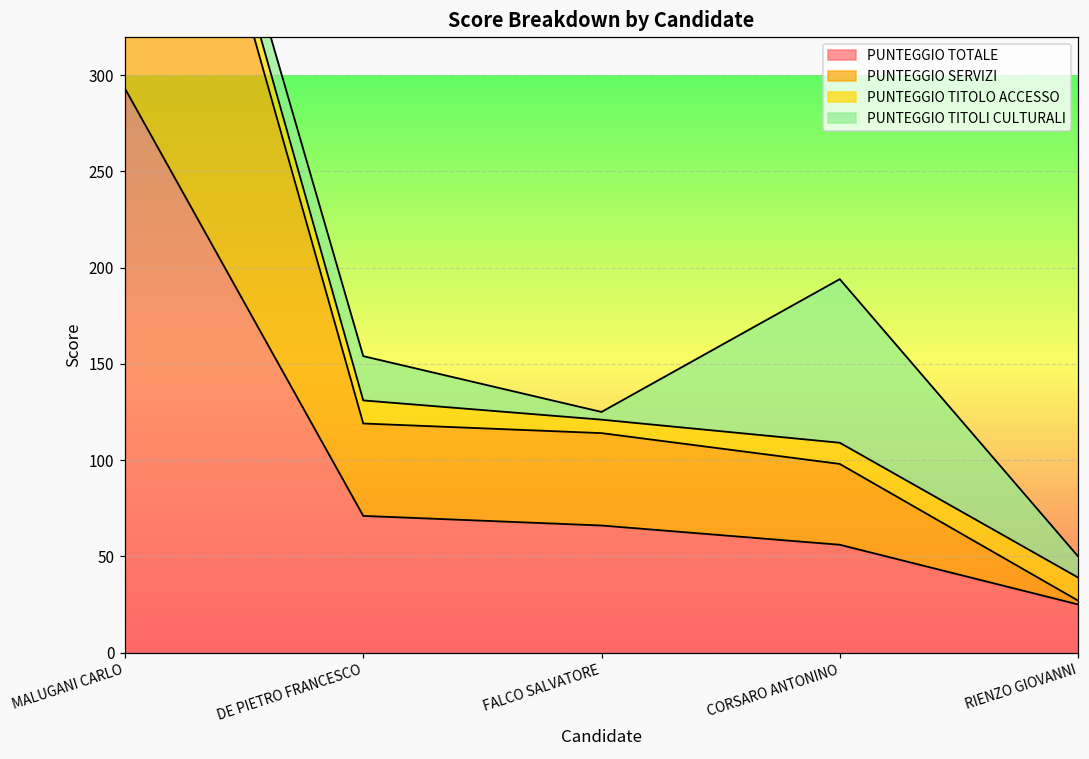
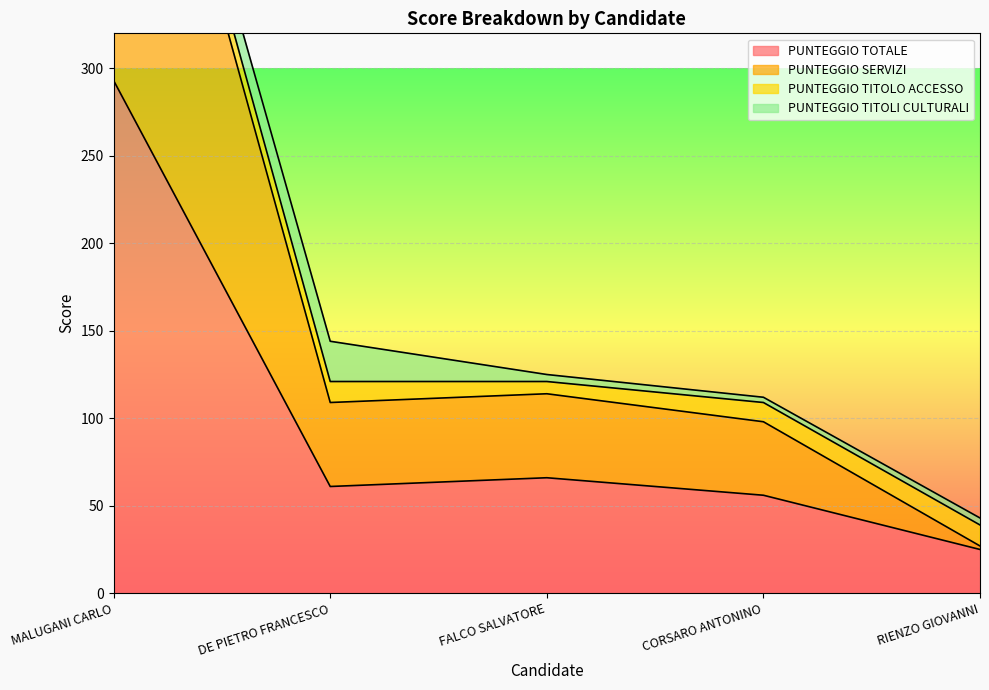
  {
    "PUNTEGGIO TOTALE": {
      "MALUGANI CARLO": 293,
-     "DE PIETRO FRANCESCO": 71,
+     "DE PIETRO FRANCESCO": 61,
      "FALCO SALVATORE": 66,
      "CORSARO ANTONINO": 56,
      "RIENZO GIOVANNI": 25
    },
    "PUNTEGGIO TITOLI CULTURALI": {
      "DE PIETRO FRANCESCO": 23,
      "FALCO SALVATORE": 4,
-     "CORSARO ANTONINO": 85,
-     "RIENZO GIOVANNI": 11
+     "CORSARO ANTONINO": 3,
+     "RIENZO GIOVANNI": 4
    }
  }
